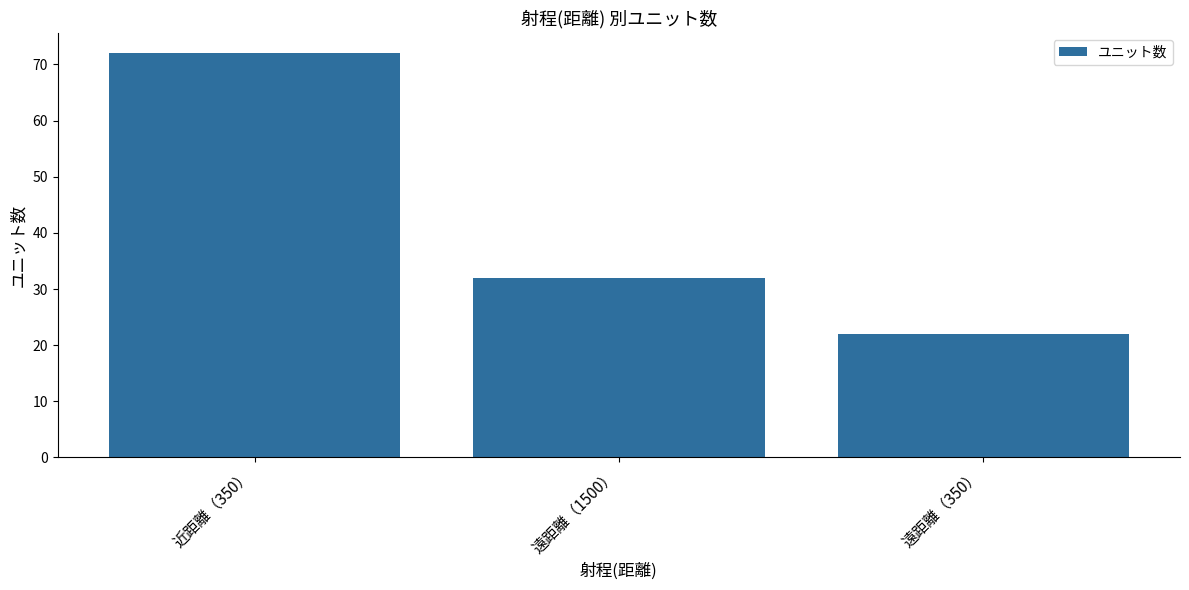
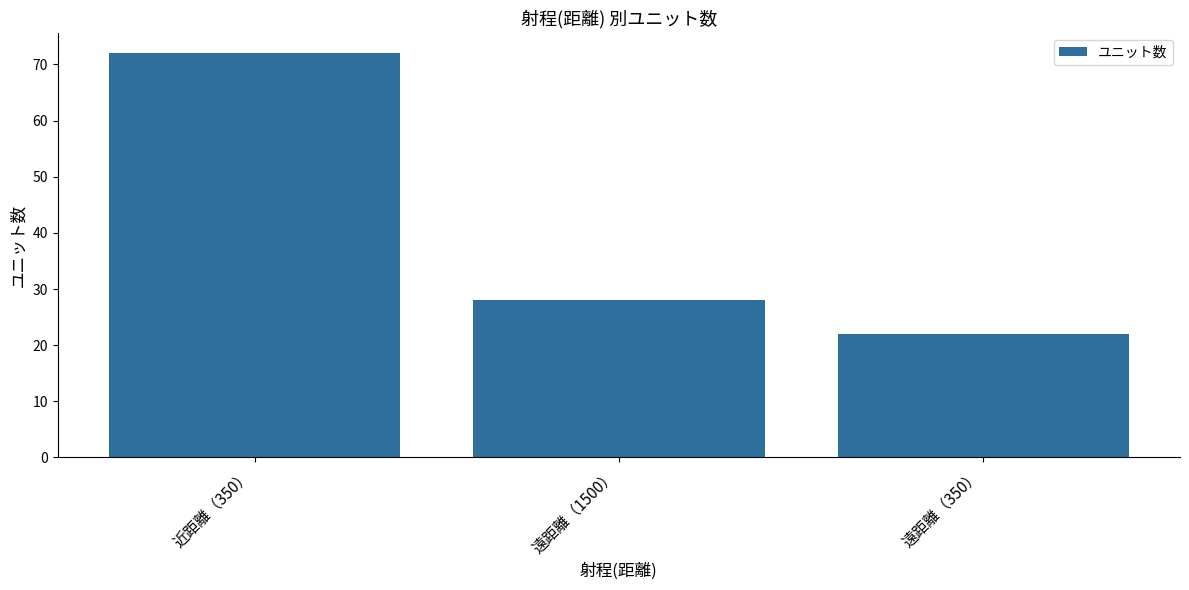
  {
    "近距離（350）": 72,
-   "遠距離（1500）": 32,
+   "遠距離（1500）": 28,
    "遠距離（350）": 22
  }
